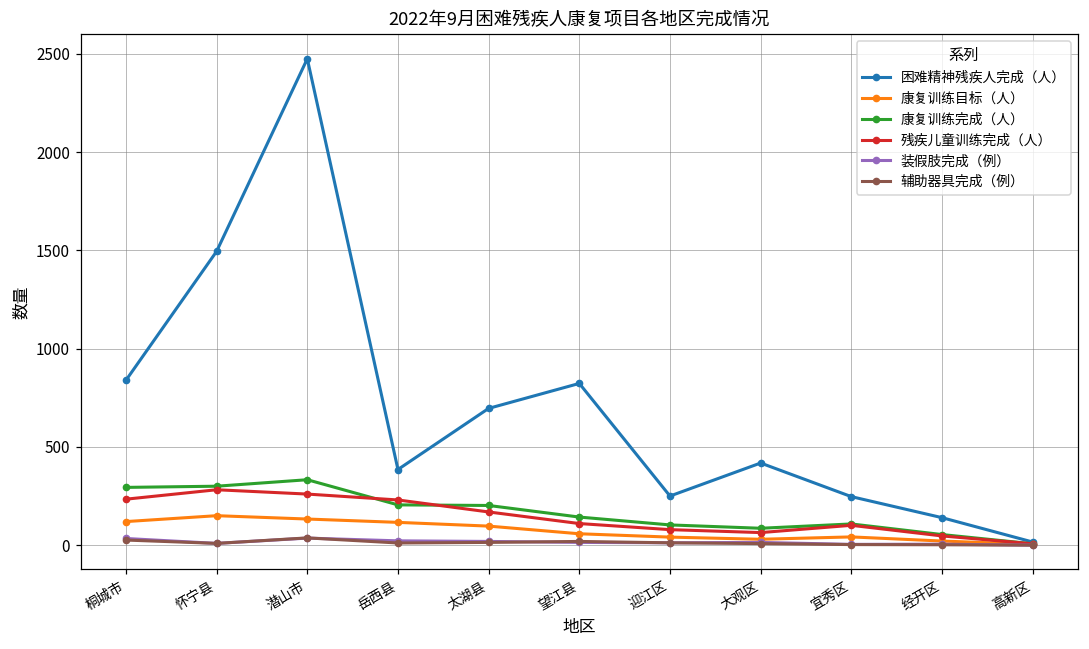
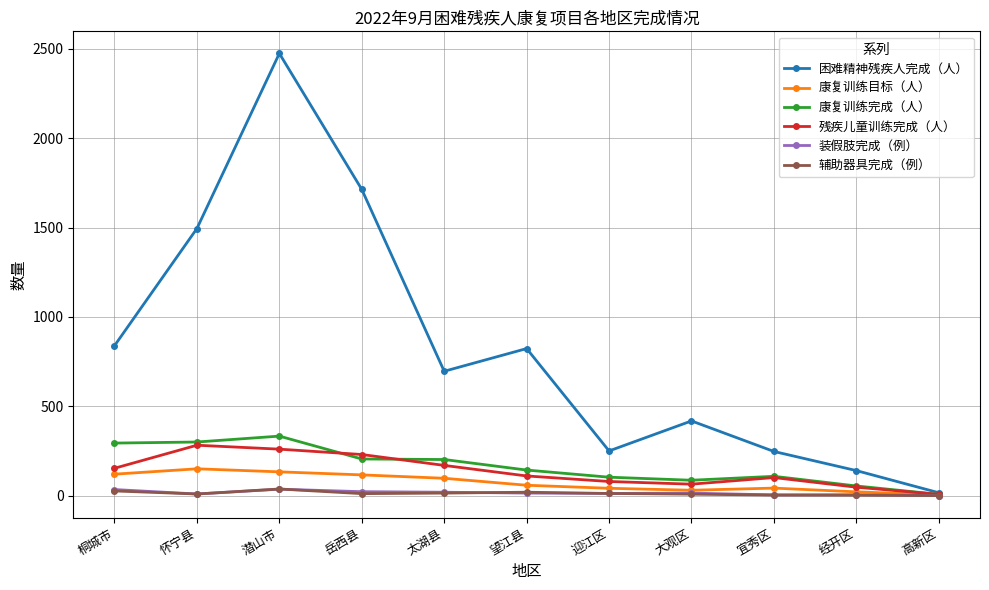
  {
    "困难精神残疾人完成（人）": {
      "桐城市": 840,
      "怀宁县": 1500,
      "潜山市": 2480,
-     "岳西县": 390,
+     "岳西县": 1710,
      "太湖县": 700,
      "望江县": 820,
      "迎江区": 250,
      "大观区": 420,
      "宜秀区": 250,
      "经开区": 140
    },
    "康复训练目标（人）": {
      "桐城市": 120,
      "怀宁县": 150,
      "潜山市": 130,
      "岳西县": 120,
      "太湖县": 100,
      "望江县": 60,
      "迎江区": 40,
      "大观区": 30,
      "宜秀区": 40,
      "经开区": 20
    },
    "康复训练完成（人）": {
      "桐城市": 290,
      "怀宁县": 300,
      "潜山市": 330,
      "岳西县": 210,
      "太湖县": 200,
      "望江县": 140,
      "迎江区": 100,
      "大观区": 90
    },
    "残疾儿童训练完成（人）": {
-     "桐城市": 230,
+     "桐城市": 150,
      "怀宁县": 280,
      "潜山市": 260,
      "岳西县": 230,
      "太湖县": 170,
      "望江县": 110,
      "迎江区": 80,
      "大观区": 60
    }
  }
